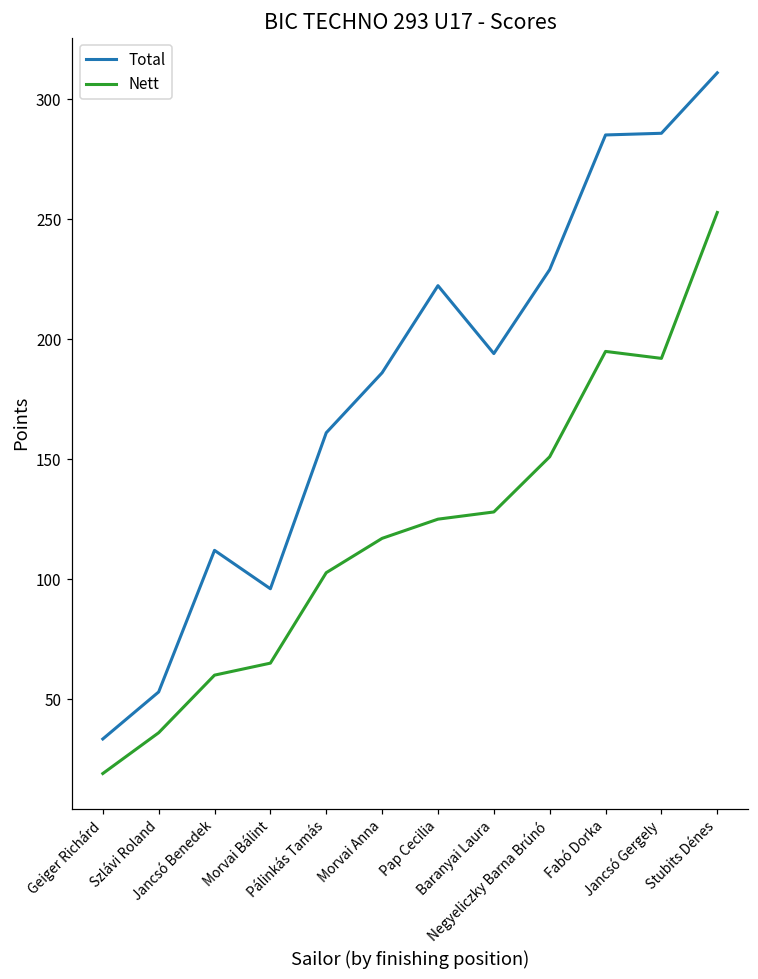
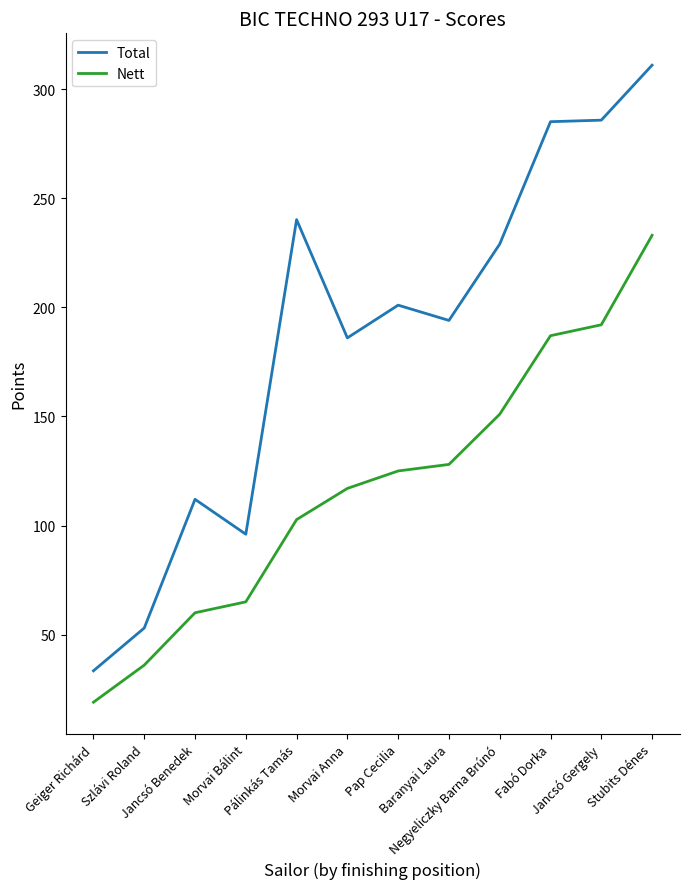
  {
    "Total": {
      "Geiger Richárd": 33,
      "Szlávi Roland": 53,
      "Jancsó Benedek": 112,
      "Morvai Bálint": 96,
-     "Pálinkás Tamás": 161,
+     "Pálinkás Tamás": 240,
      "Morvai Anna": 186,
-     "Pap Cecilia": 222,
+     "Pap Cecilia": 201,
      "Baranyai Laura": 194,
      "Negyeliczky Barna Brúnó": 229,
      "Fabó Dorka": 285,
      "Jancsó Gergely": 286,
      "Stubits Dénes": 311
    },
    "Nett": {
      "Geiger Richárd": 19,
      "Szlávi Roland": 36,
      "Jancsó Benedek": 60,
      "Morvai Bálint": 65,
      "Pálinkás Tamás": 103,
      "Morvai Anna": 117,
      "Pap Cecilia": 125,
      "Baranyai Laura": 128,
      "Negyeliczky Barna Brúnó": 151,
-     "Fabó Dorka": 195,
+     "Fabó Dorka": 187,
      "Jancsó Gergely": 192,
-     "Stubits Dénes": 253
+     "Stubits Dénes": 233
    }
  }
